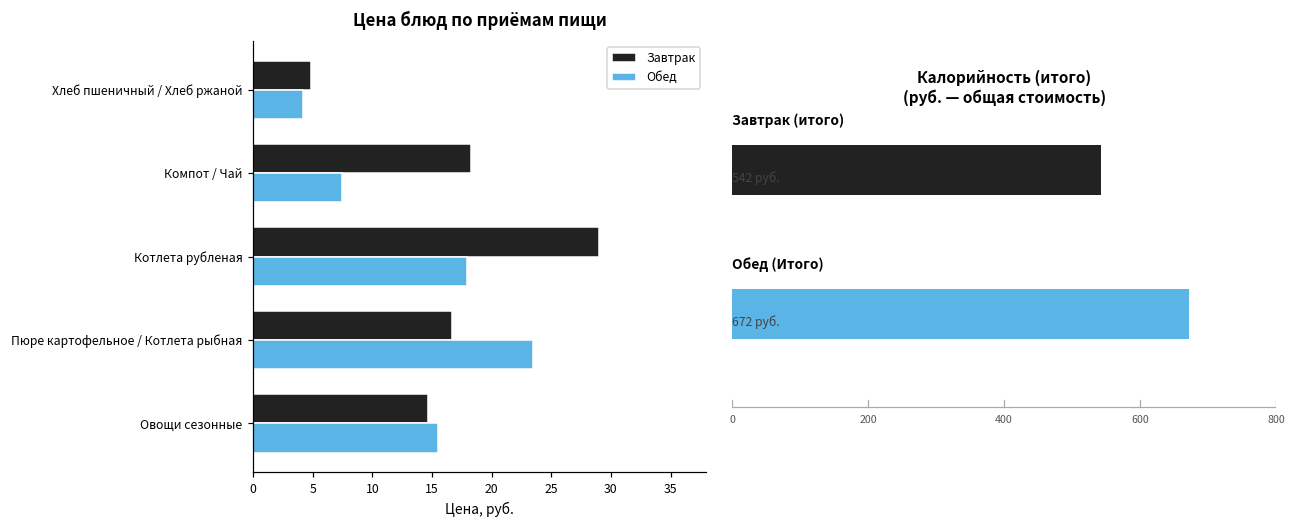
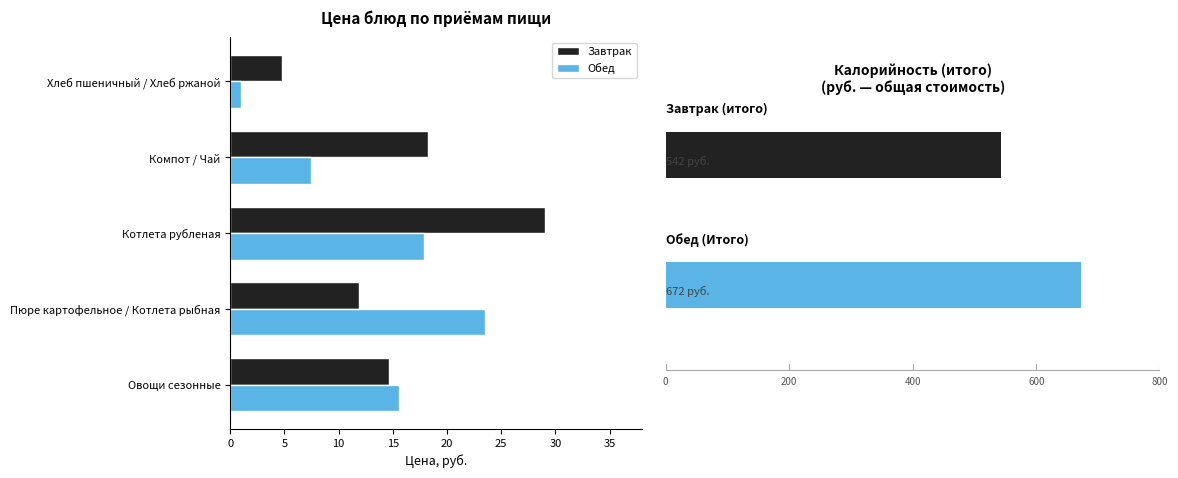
  {
    "Цена блюд по приёмам пищи": {
      "Завтрак": {
        "Хлеб пшеничный / Хлеб ржаной": 4.8,
        "Компот / Чай": 18.3,
        "Котлета рубленая": 29.0,
-       "Пюре картофельное / Котлета рыбная": 16.7,
+       "Пюре картофельное / Котлета рыбная": 11.9,
        "Овощи сезонные": 14.7
      },
      "Обед": {
-       "Хлеб пшеничный / Хлеб ржаной": 4.2,
+       "Хлеб пшеничный / Хлеб ржаной": 1.0,
        "Компот / Чай": 7.5,
        "Котлета рубленая": 17.9,
        "Пюре картофельное / Котлета рыбная": 23.5,
        "Овощи сезонные": 15.5
      }
    }
  }
